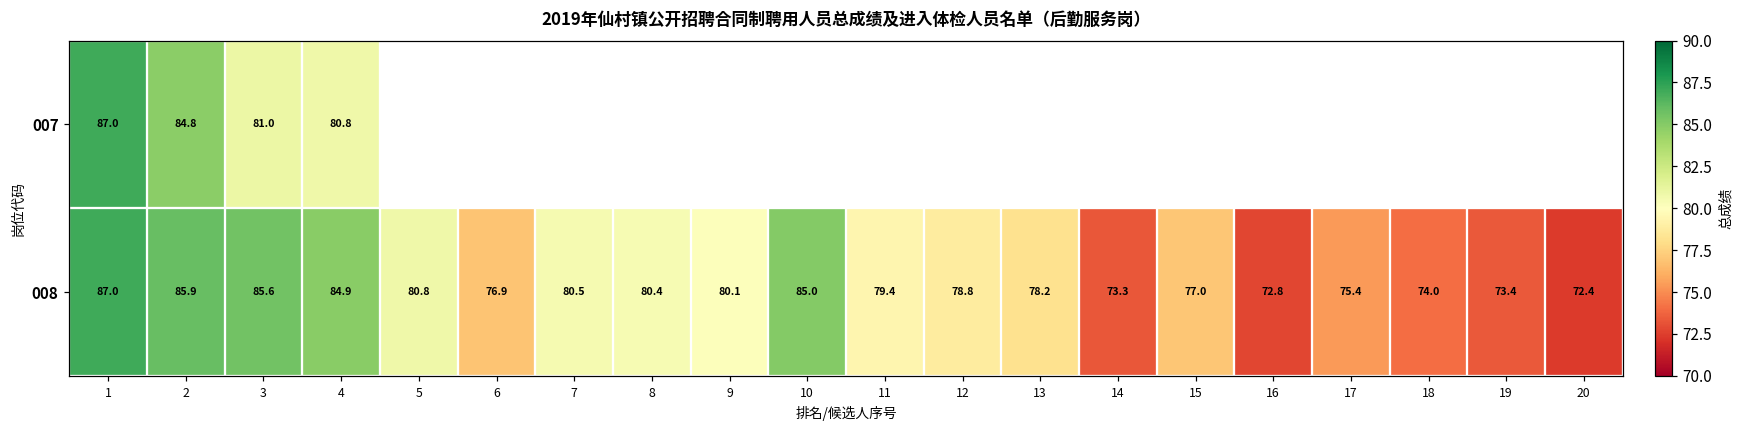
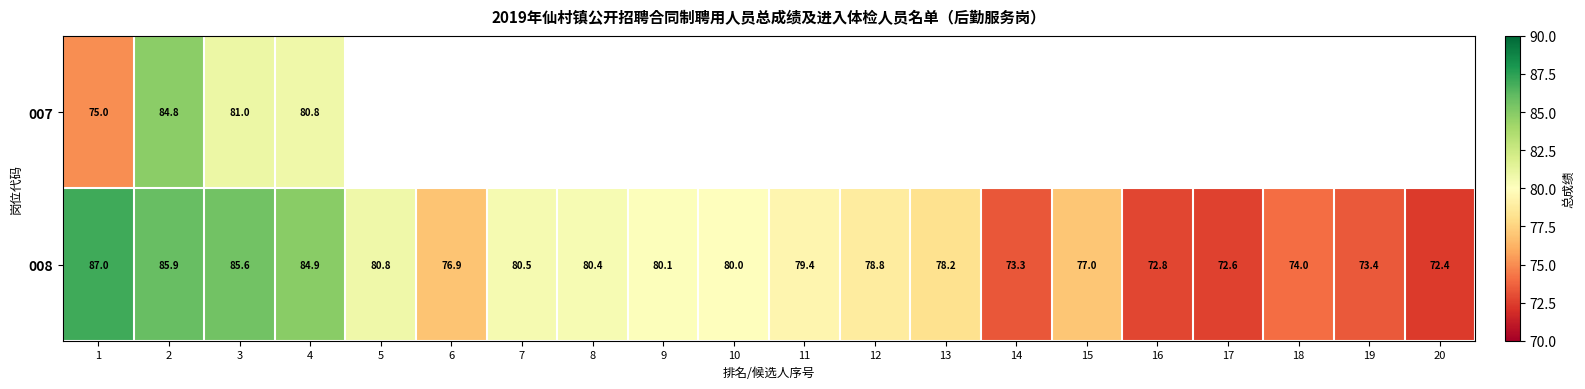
  {
    "007": {
-     "1": 87.0,
+     "1": 75.0,
      "2": 84.8,
      "3": 81.0,
      "4": 80.8
    },
    "008": {
      "1": 87.0,
      "2": 85.9,
      "3": 85.6,
      "4": 84.9,
      "5": 80.8,
      "6": 76.9,
      "7": 80.5,
      "8": 80.4,
      "9": 80.1,
-     "10": 85.0,
+     "10": 80.0,
      "11": 79.4,
      "12": 78.8,
      "13": 78.2,
      "14": 73.3,
      "15": 77.0,
      "16": 72.8,
-     "17": 75.4,
+     "17": 72.6,
      "18": 74.0,
      "19": 73.4,
      "20": 72.4
    }
  }
